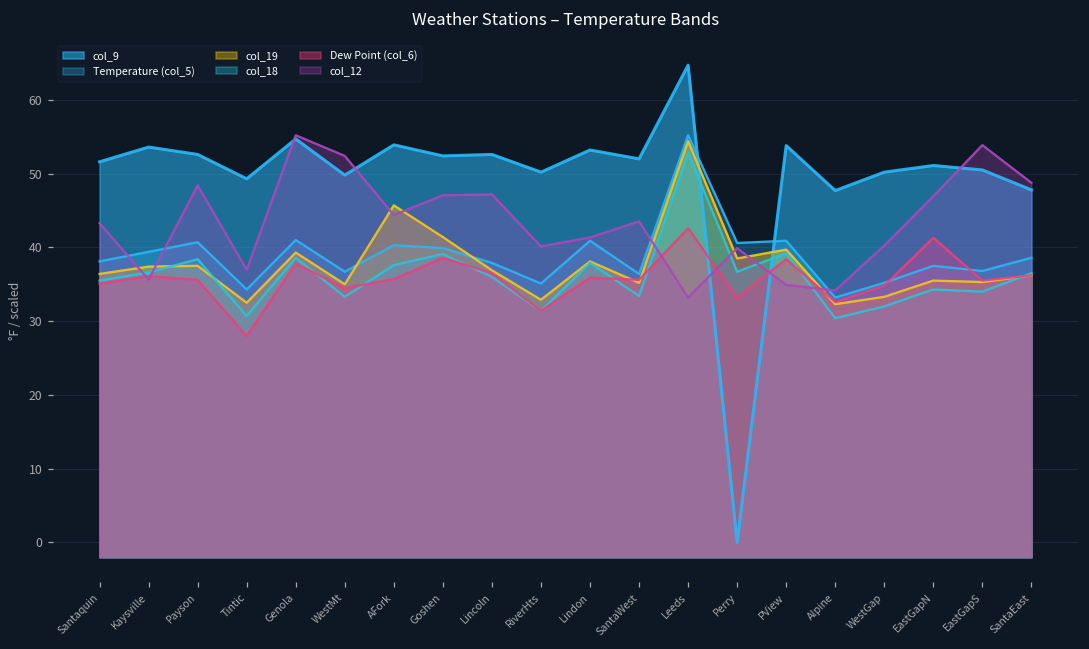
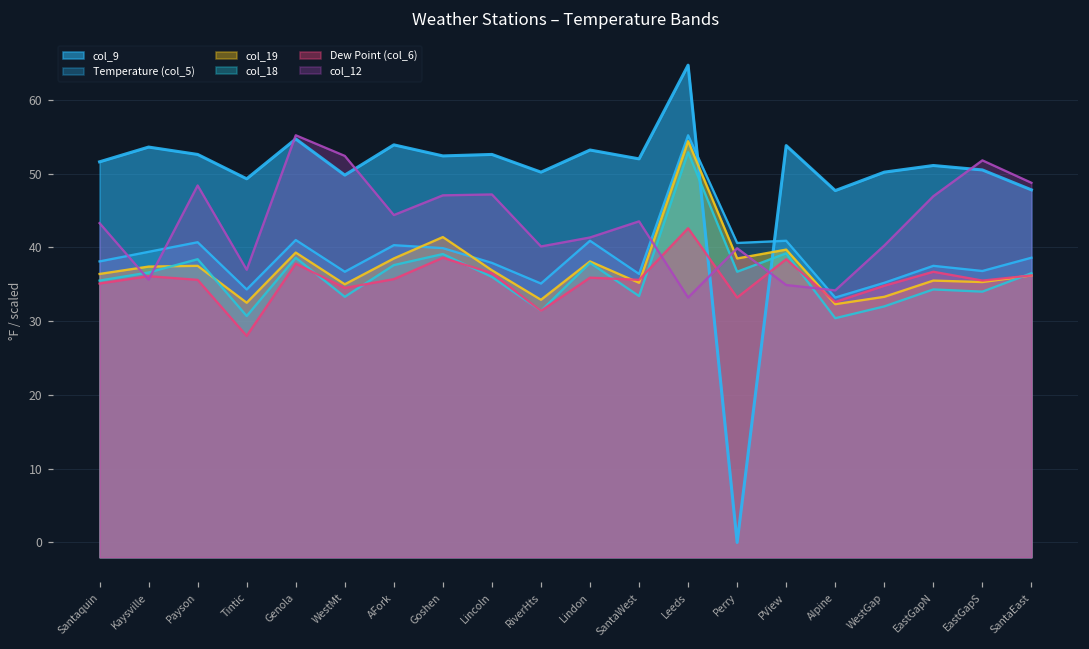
  {
    "col_19": {
      "Santaquin": 36,
      "Kaysville": 37,
      "Payson": 38,
      "Tintic": 33,
      "Genola": 39,
      "WestMt": 35,
-     "AFork": 46,
+     "AFork": 39,
      "Goshen": 41,
      "Lincoln": 37,
      "RiverHts": 33,
      "SantaWest": 35,
      "Leeds": 54,
      "Perry": 39,
      "PView": 40,
      "WestGap": 33,
      "EastGapN": 36
    },
    "Dew Point (col_6)": {
      "Santaquin": 35,
      "Kaysville": 36,
      "Payson": 36,
      "Tintic": 28,
      "Genola": 38,
      "WestMt": 35,
      "AFork": 36,
      "Goshen": 39,
      "Lincoln": 37,
      "Lindon": 36,
      "SantaWest": 36,
      "Leeds": 43,
      "Perry": 33,
      "PView": 38,
      "WestGap": 35,
-     "EastGapN": 41
+     "EastGapN": 37
    },
    "col_12": {
      "Santaquin": 43,
      "Kaysville": 36,
      "Payson": 48,
      "Tintic": 37,
      "Genola": 55,
      "WestMt": 52,
      "AFork": 44,
      "Goshen": 47,
      "Lincoln": 47,
      "RiverHts": 40,
      "Lindon": 41,
      "SantaWest": 44,
      "Leeds": 33,
      "Perry": 40,
      "PView": 35,
      "Alpine": 34,
      "WestGap": 40,
      "EastGapN": 47,
-     "EastGapS": 54,
+     "EastGapS": 52,
      "SantaEast": 49
    }
  }
